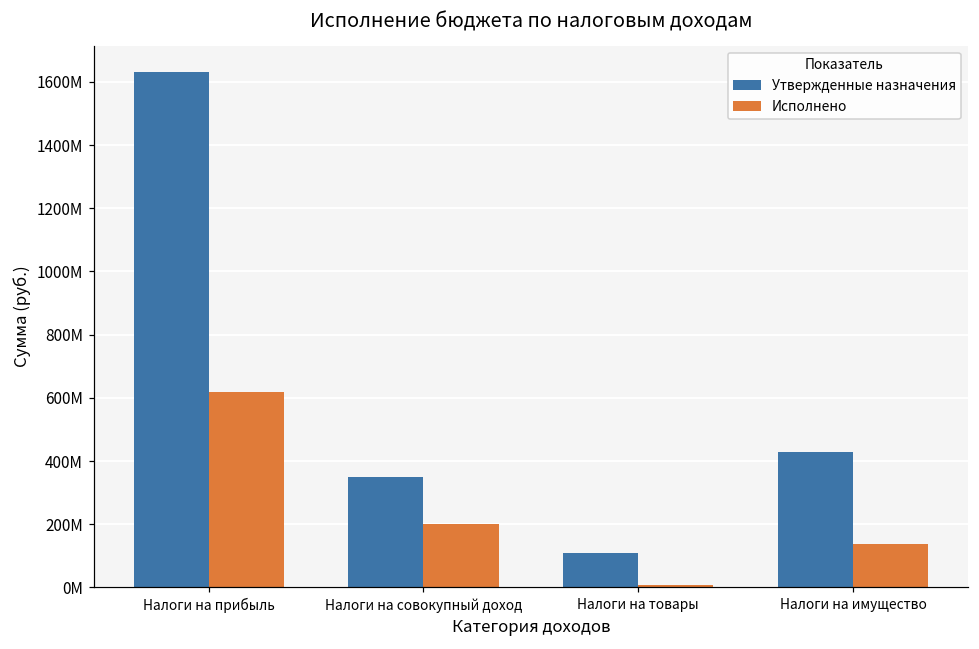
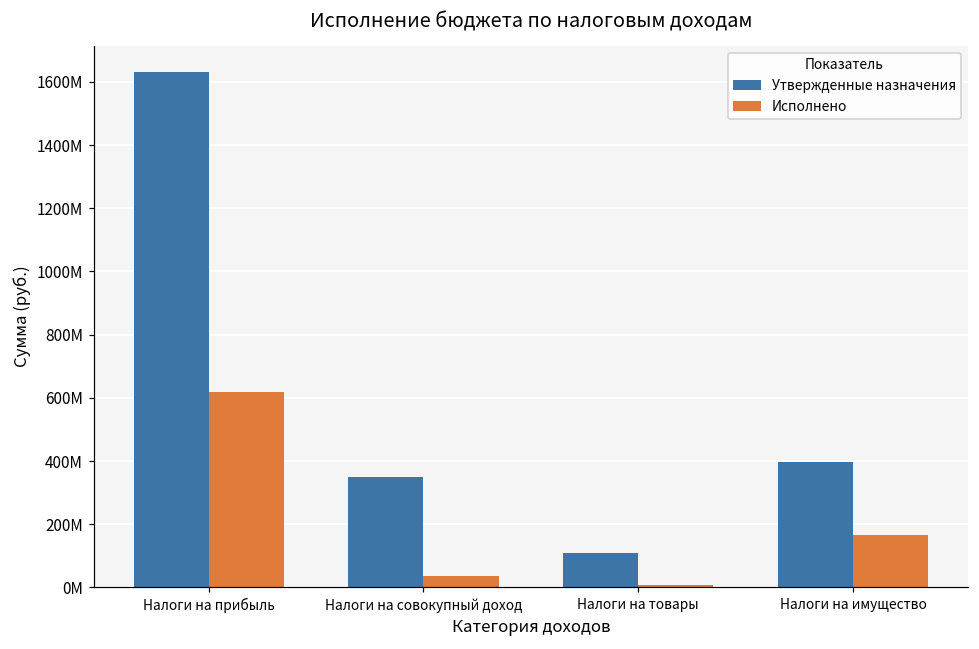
  {
    "Утвержденные назначения": {
      "Налоги на прибыль": 1630000000,
      "Налоги на совокупный доход": 350000000,
      "Налоги на товары": 110000000,
-     "Налоги на имущество": 430000000
+     "Налоги на имущество": 400000000
    },
    "Исполнено": {
      "Налоги на прибыль": 620000000,
-     "Налоги на совокупный доход": 200000000,
-     "Налоги на имущество": 140000000
+     "Налоги на совокупный доход": 40000000,
+     "Налоги на имущество": 170000000
    }
  }
